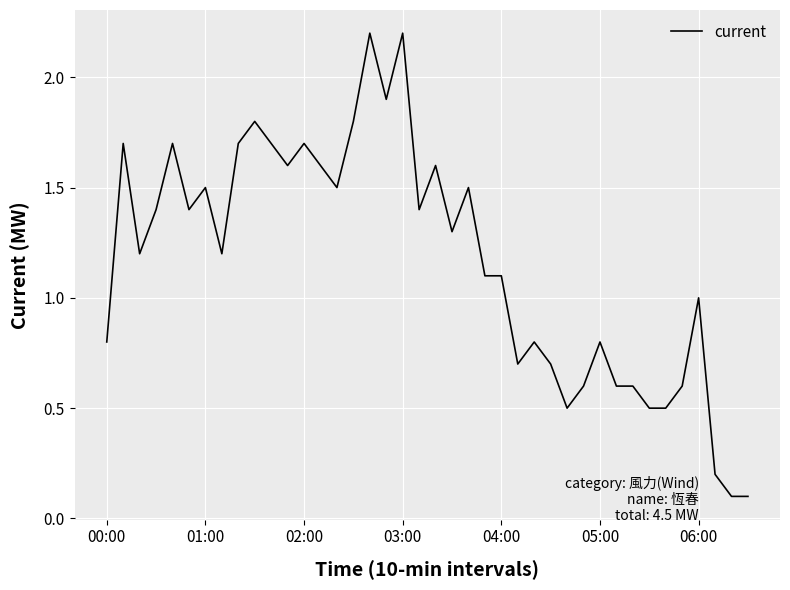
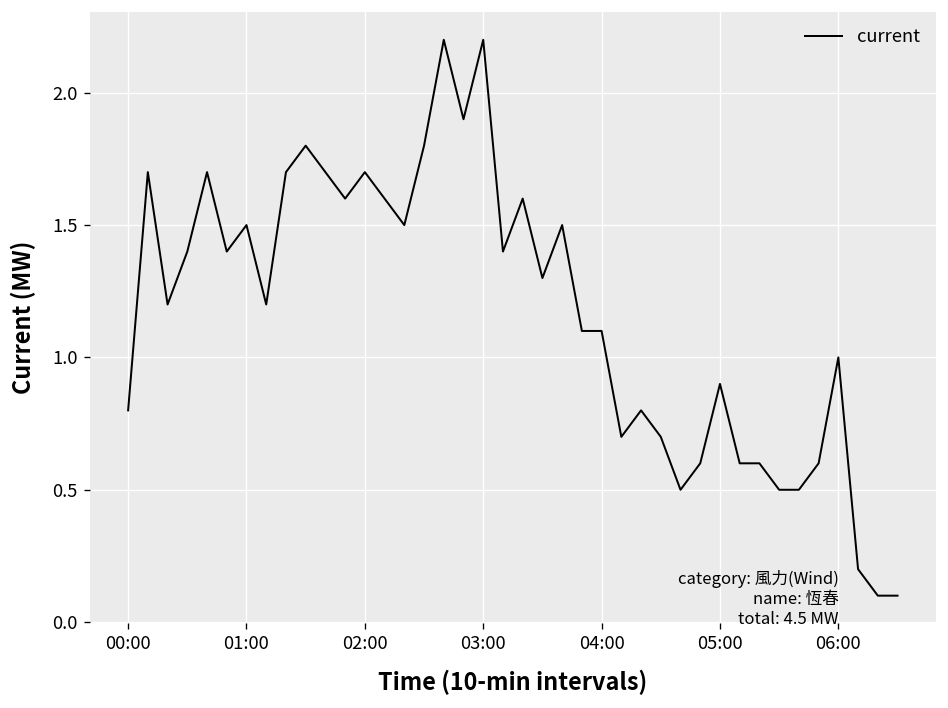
  {
    "00:00": 0.8,
    "01:00": 1.5,
    "02:00": 1.7,
    "03:00": 2.2,
    "04:00": 1.1,
-   "05:00": 0.8,
+   "05:00": 0.9,
    "06:00": 1.0
  }
